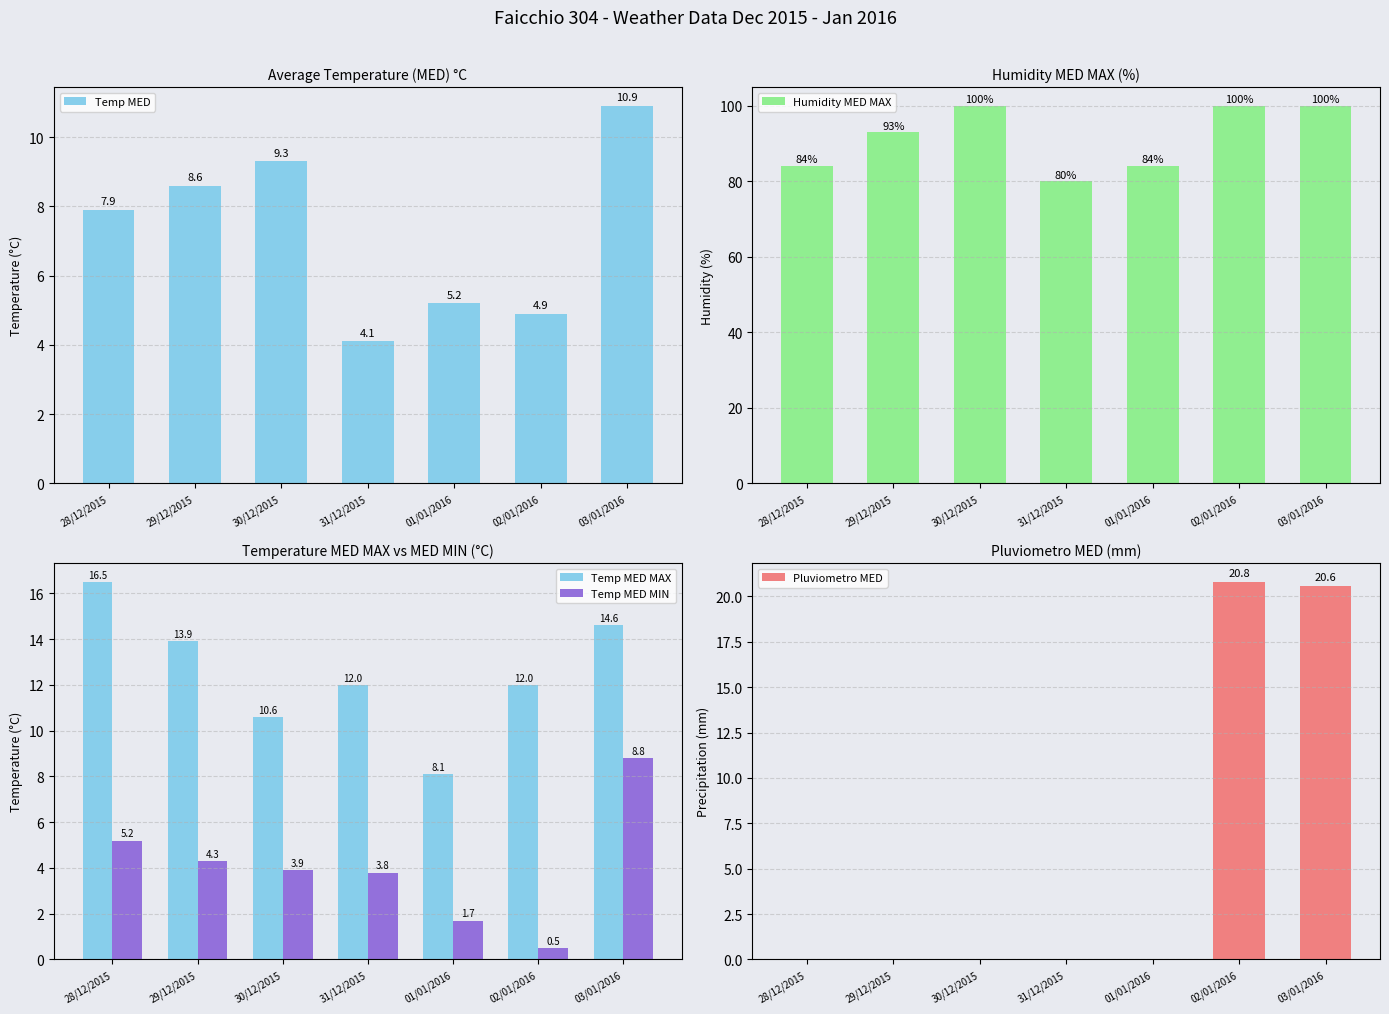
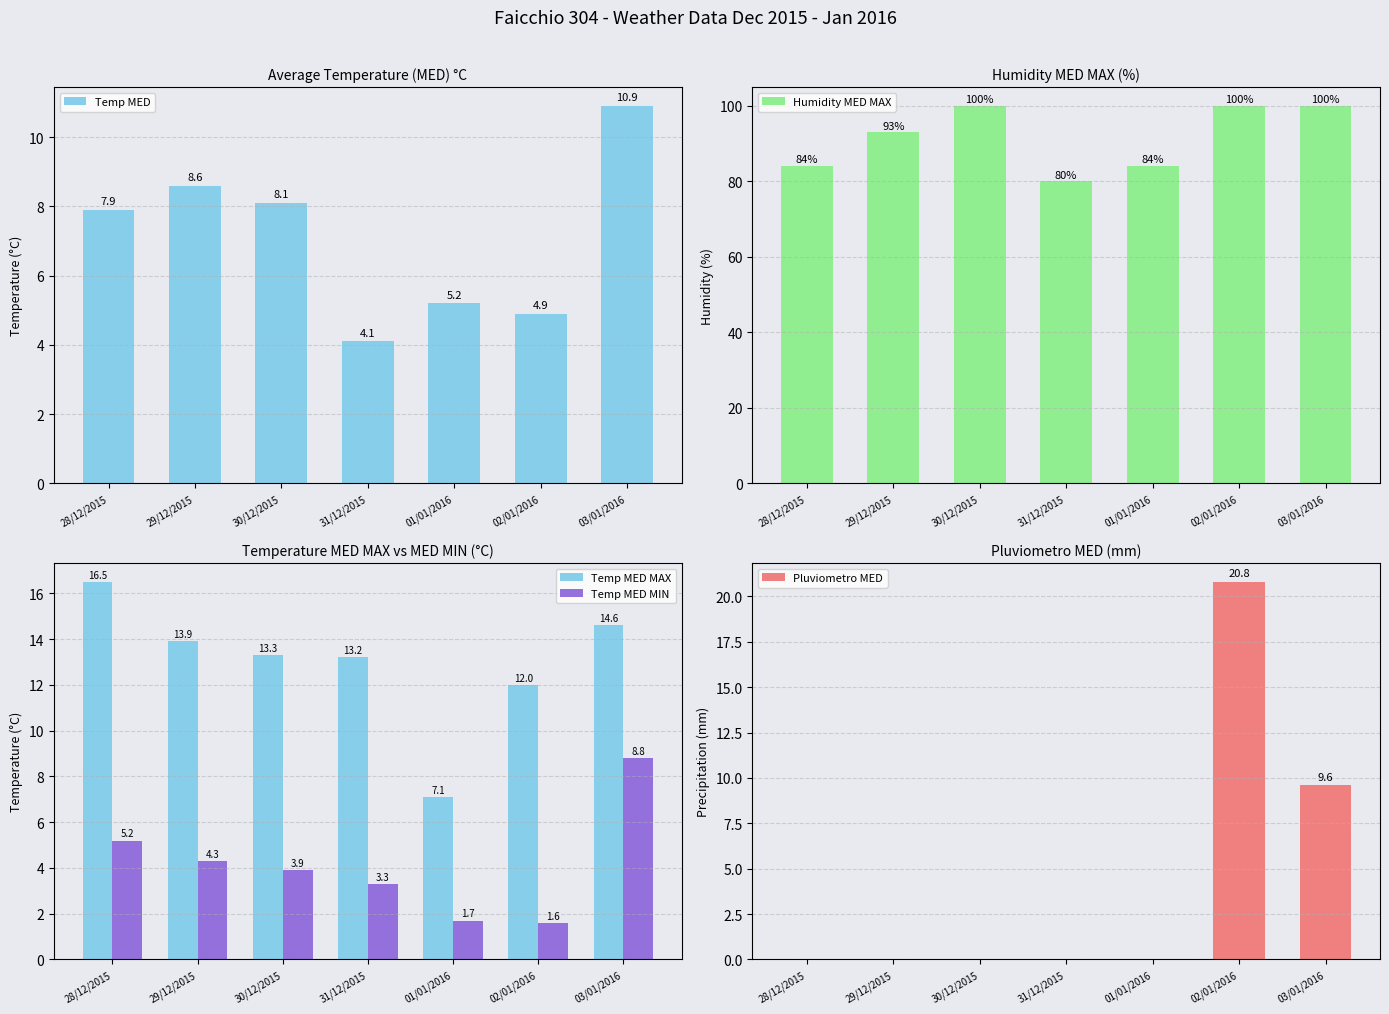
  {
    "Average Temperature (MED) °C": {
      "28/12/2015": "7.9",
      "29/12/2015": "8.6",
-     "30/12/2015": "9.3",
+     "30/12/2015": "8.1",
      "31/12/2015": "4.1",
      "01/01/2016": "5.2",
      "02/01/2016": "4.9",
      "03/01/2016": "10.9"
    },
    "Humidity MED MAX (%)": {
      "28/12/2015": "84%",
      "29/12/2015": "93%",
      "30/12/2015": "100%",
      "31/12/2015": "80%",
      "01/01/2016": "84%",
      "02/01/2016": "100%",
      "03/01/2016": "100%"
    },
    "Temperature MED MAX vs MED MIN (°C)": {
      "Temp MED MAX": {
        "28/12/2015": "16.5",
        "29/12/2015": "13.9",
-       "30/12/2015": "10.6",
-       "31/12/2015": "12.0",
-       "01/01/2016": "8.1",
+       "30/12/2015": "13.3",
+       "31/12/2015": "13.2",
+       "01/01/2016": "7.1",
        "02/01/2016": "12.0",
        "03/01/2016": "14.6"
      },
      "Temp MED MIN": {
        "28/12/2015": "5.2",
        "29/12/2015": "4.3",
        "30/12/2015": "3.9",
-       "31/12/2015": "3.8",
+       "31/12/2015": "3.3",
        "01/01/2016": "1.7",
-       "02/01/2016": "0.5",
+       "02/01/2016": "1.6",
        "03/01/2016": "8.8"
      }
    },
    "Pluviometro MED (mm)": {
      "02/01/2016": "20.8",
-     "03/01/2016": "20.6"
+     "03/01/2016": "9.6"
    }
  }
